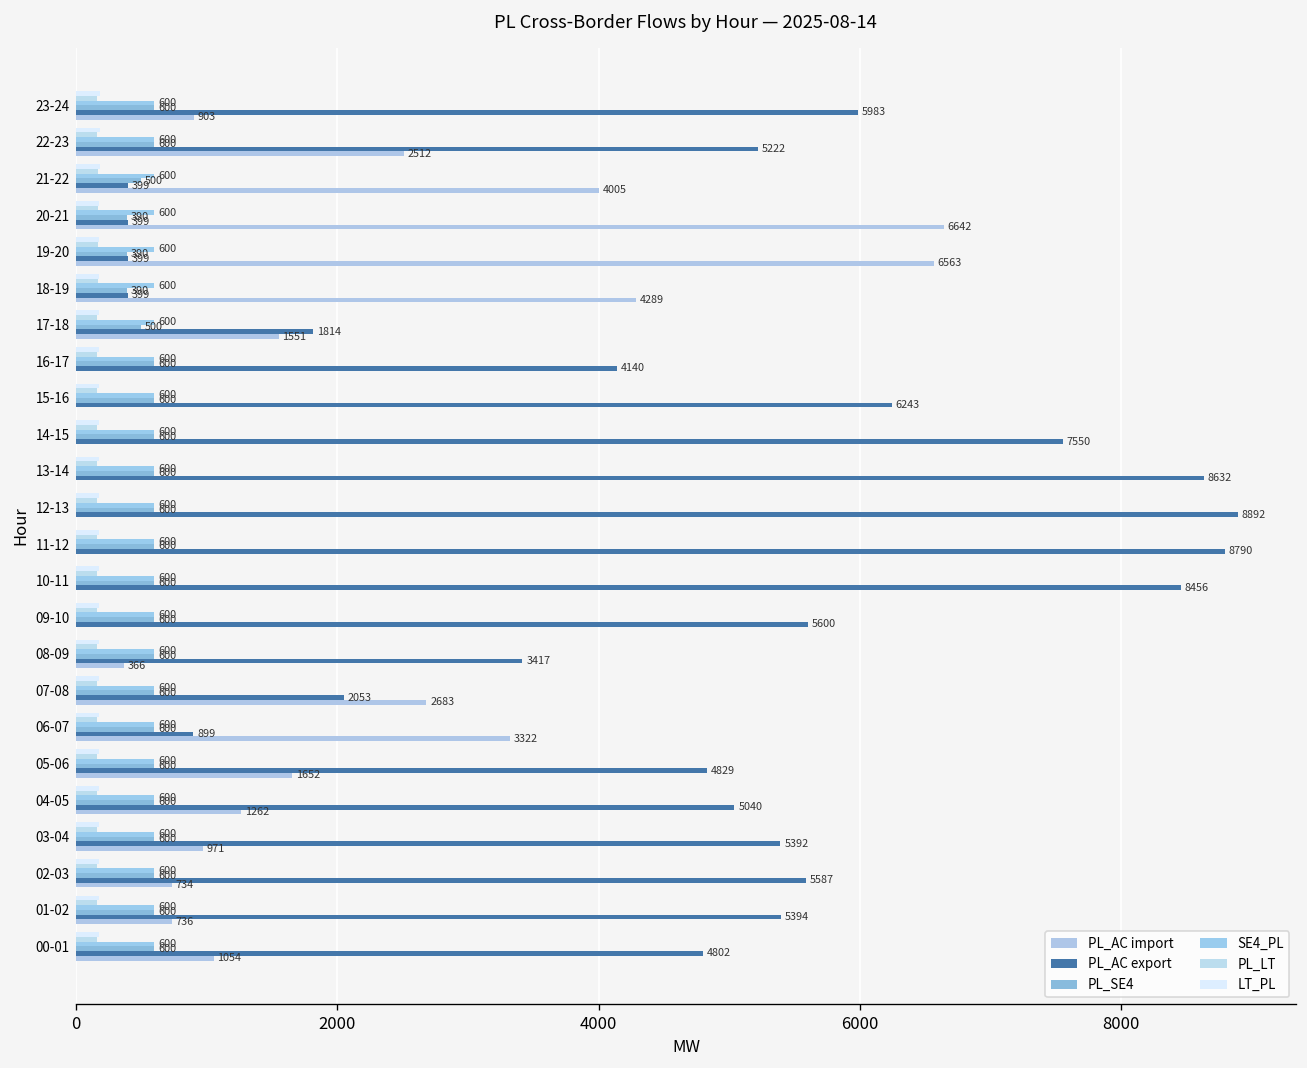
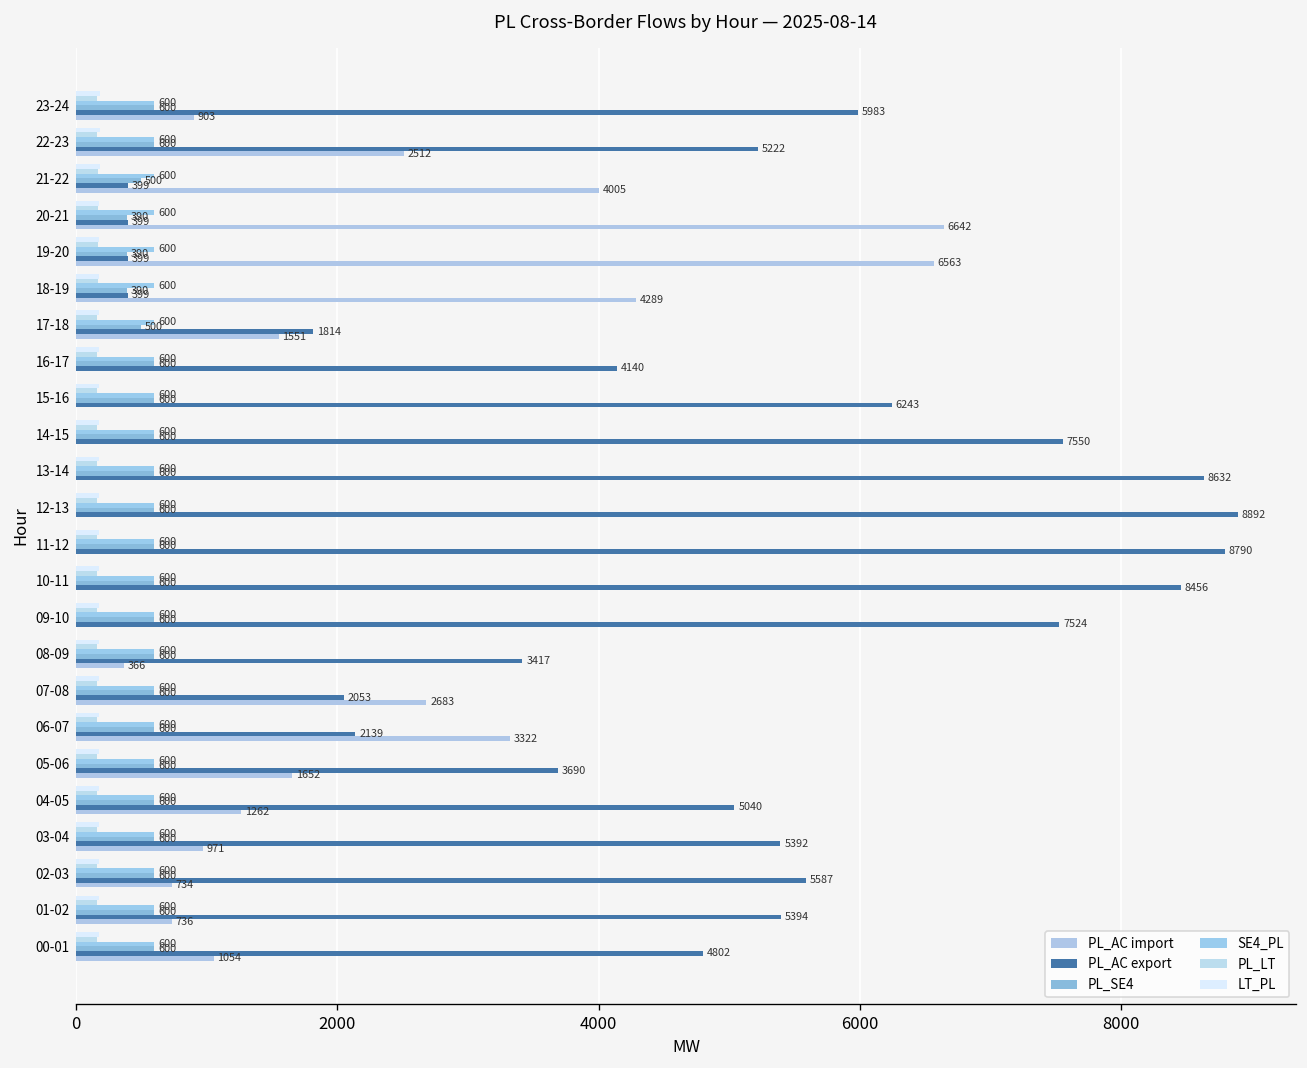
  {
    "PL_AC export": {
      "23-24": 5983,
      "22-23": 5222,
      "17-18": 1814,
      "16-17": 4140,
      "15-16": 6243,
      "14-15": 7550,
      "13-14": 8632,
      "12-13": 8892,
      "11-12": 8790,
      "10-11": 8456,
-     "09-10": 5600,
+     "09-10": 7524,
      "08-09": 3417,
      "07-08": 2053,
-     "06-07": 899,
-     "05-06": 4829,
+     "06-07": 2139,
+     "05-06": 3690,
      "04-05": 5040,
      "03-04": 5392,
      "02-03": 5587,
      "01-02": 5394,
      "00-01": 4802
    }
  }
